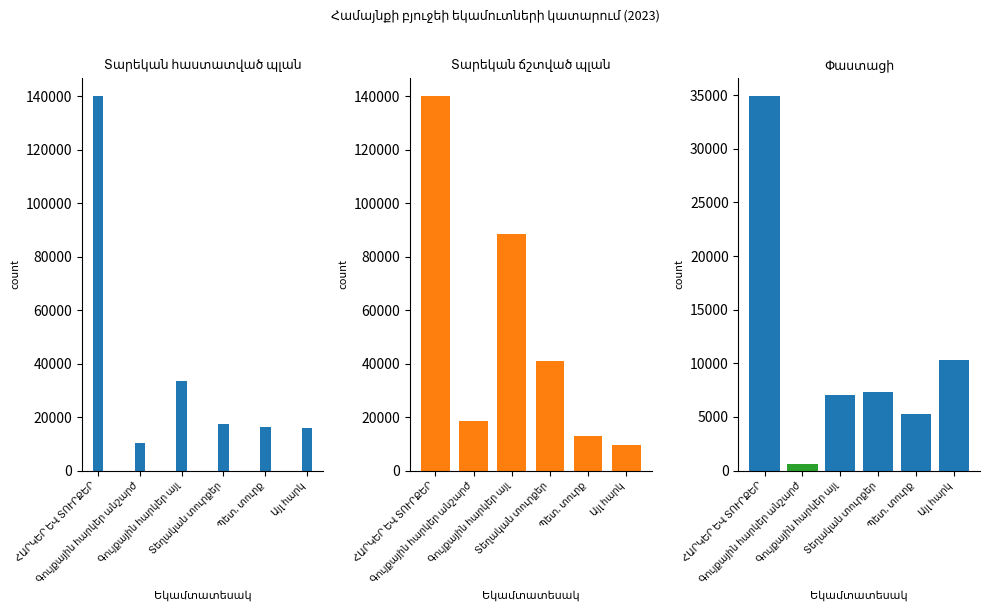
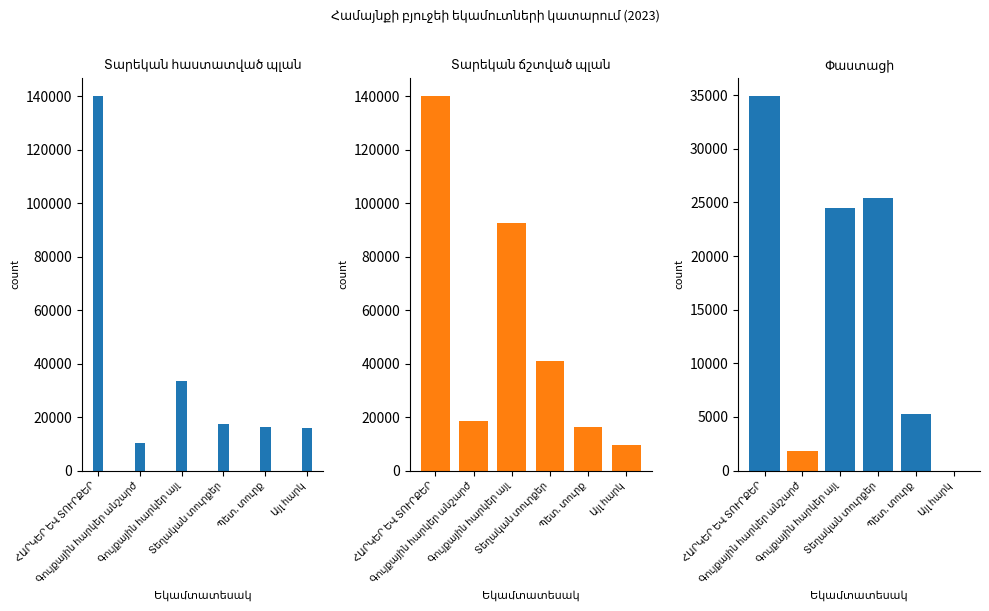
  {
    "Տարեկան հաստատված պլան": {
      "ՀԱՐԿԵՐ ԵՎ ՏՈՒՐՔԵՐ": 140000,
      "Գույքային հարկեր անշարժ": 10000,
      "Գույքային հարկեր այլ": 33000,
      "Տեղական տուրքեր": 17000,
      "Պետ. տուրք": 16000,
      "Այլ հարկ": 16000
    },
    "Տարեկան ճշտված պլան": {
      "ՀԱՐԿԵՐ ԵՎ ՏՈՒՐՔԵՐ": 140000,
      "Գույքային հարկեր անշարժ": 18000,
-     "Գույքային հարկեր այլ": 88000,
+     "Գույքային հարկեր այլ": 93000,
      "Տեղական տուրքեր": 41000,
-     "Պետ. տուրք": 13000,
+     "Պետ. տուրք": 16000,
      "Այլ հարկ": 10000
    },
    "Փաստացի": {
-     "Գույքային հարկեր անշարժ": 600,
-     "Գույքային հարկեր այլ": 7000,
-     "Տեղական տուրքեր": 7300,
+     "Գույքային հարկեր անշարժ": 1800,
+     "Գույքային հարկեր այլ": 24500,
+     "Տեղական տուրքեր": 25400,
      "Պետ. տուրք": 5300,
-     "Այլ հարկ": 10300
+     "Այլ հարկ": 0
    }
  }
